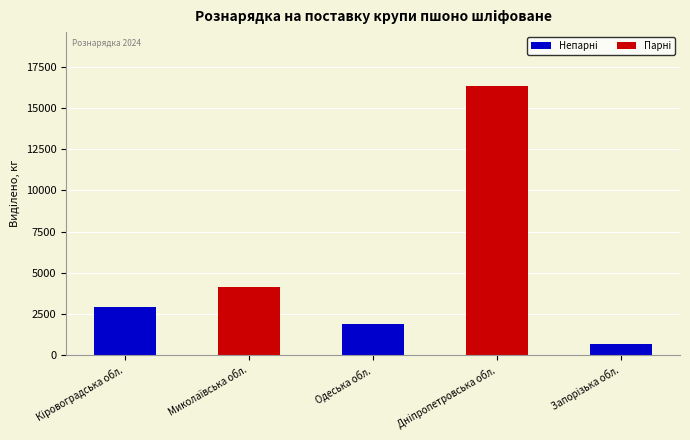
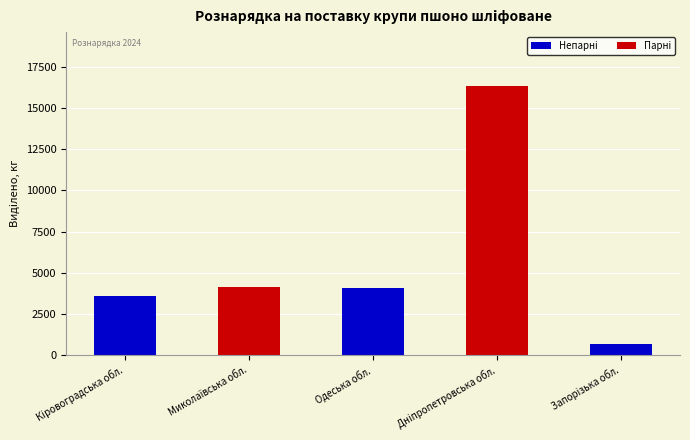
  {
-   "Кіровоградська обл.": 2900,
+   "Кіровоградська обл.": 3600,
    "Миколаївська обл.": 4200,
-   "Одеська обл.": 1900,
+   "Одеська обл.": 4100,
    "Дніпропетровська обл.": 16400,
    "Запорізька обл.": 700
  }
